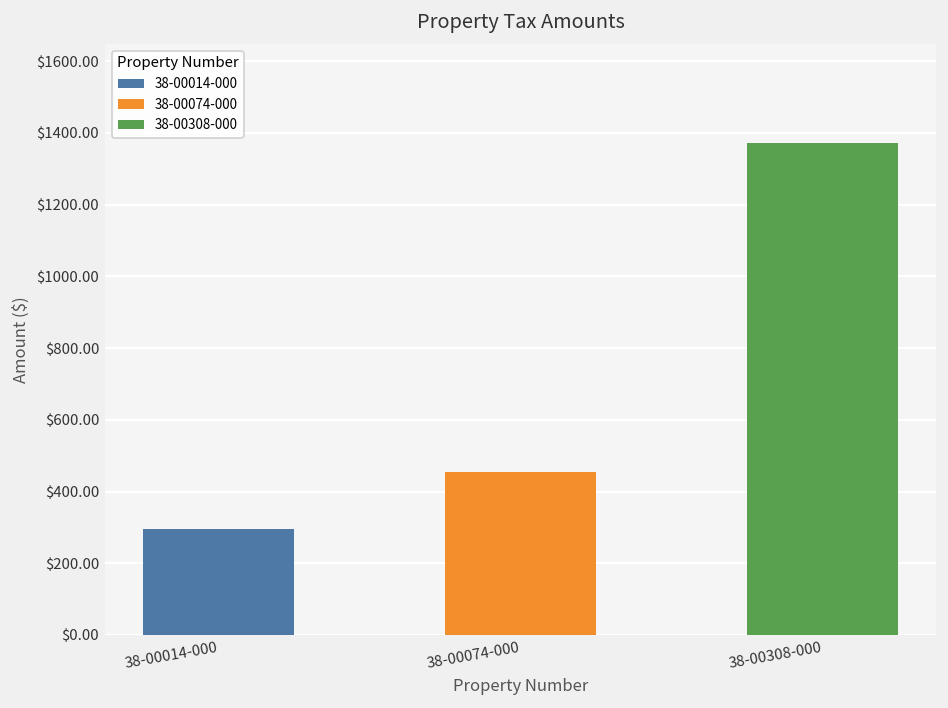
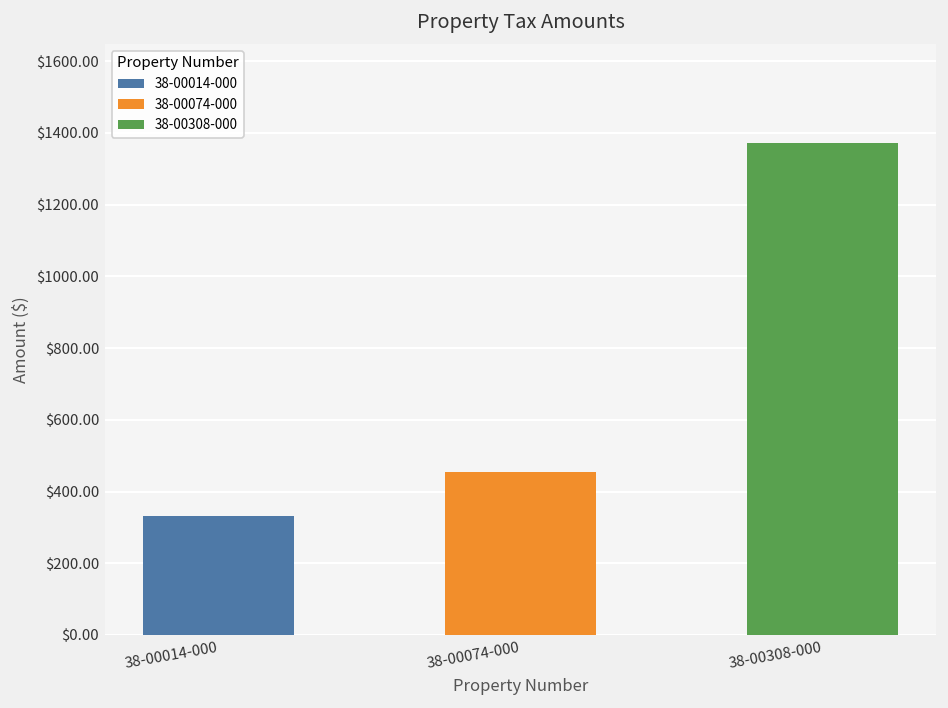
  {
-   "38-00014-000": "$290",
+   "38-00014-000": "$330",
    "38-00074-000": "$450",
    "38-00308-000": "$1370"
  }
